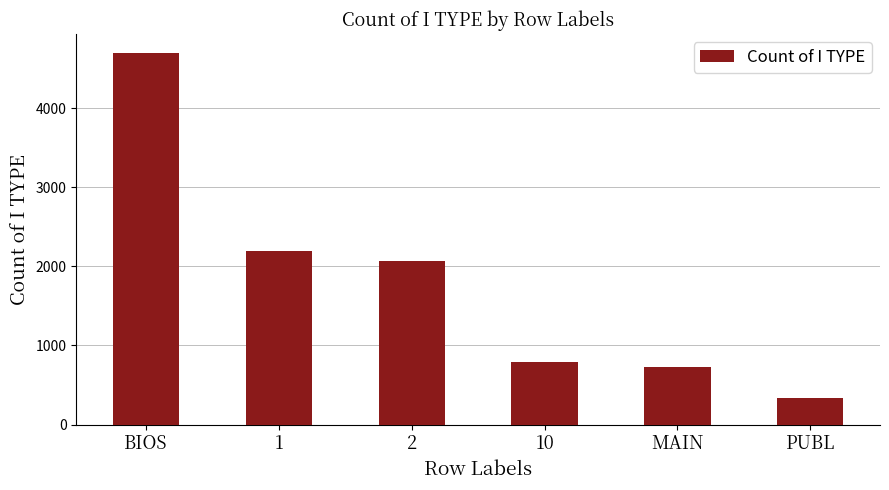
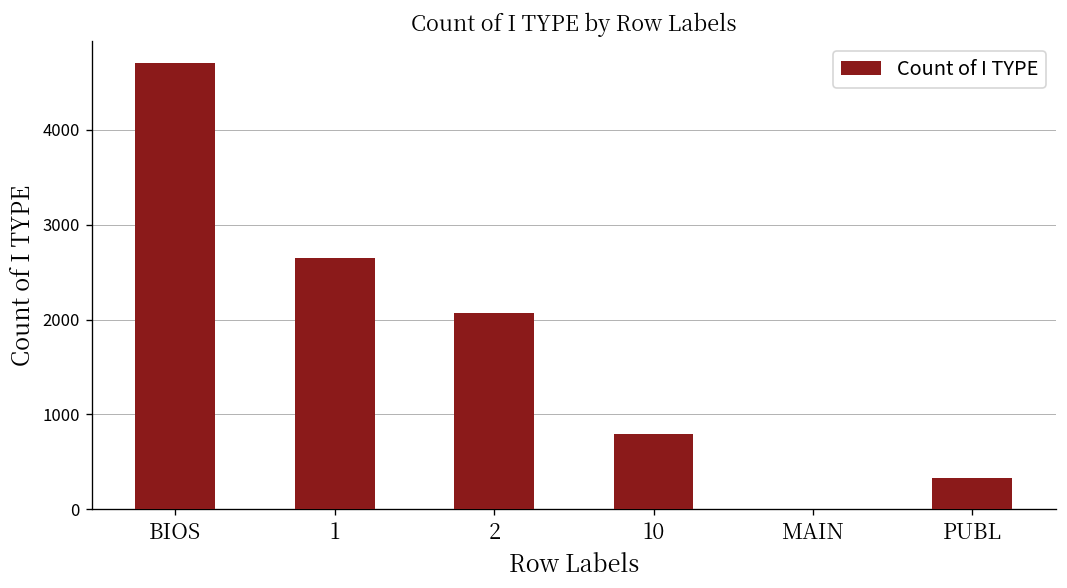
  {
    "BIOS": 4700,
-   "1": 2200,
+   "1": 2600,
    "2": 2100,
    "10": 800,
-   "MAIN": 700,
+   "MAIN": 0,
    "PUBL": 300
  }
